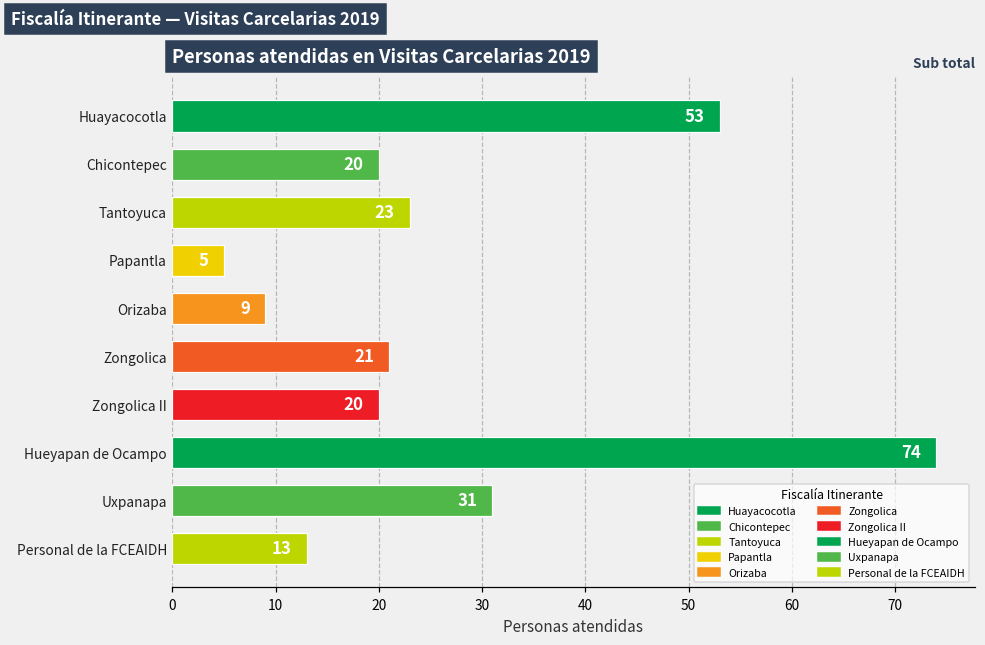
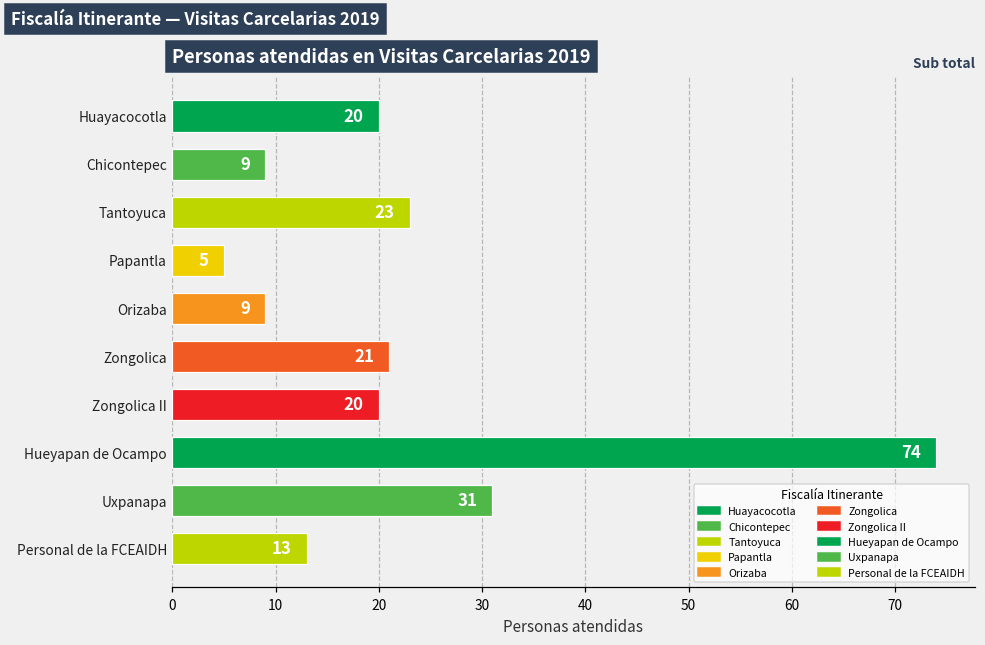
  {
-   "Huayacocotla": 53,
-   "Chicontepec": 20,
+   "Huayacocotla": 20,
+   "Chicontepec": 9,
    "Tantoyuca": 23,
    "Papantla": 5,
    "Orizaba": 9,
    "Zongolica": 21,
    "Zongolica II": 20,
    "Hueyapan de Ocampo": 74,
    "Uxpanapa": 31,
    "Personal de la FCEAIDH": 13
  }
